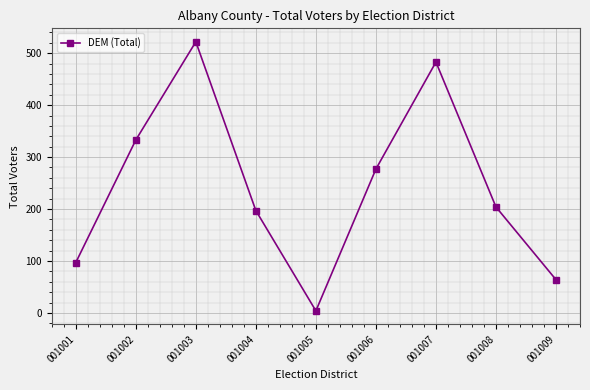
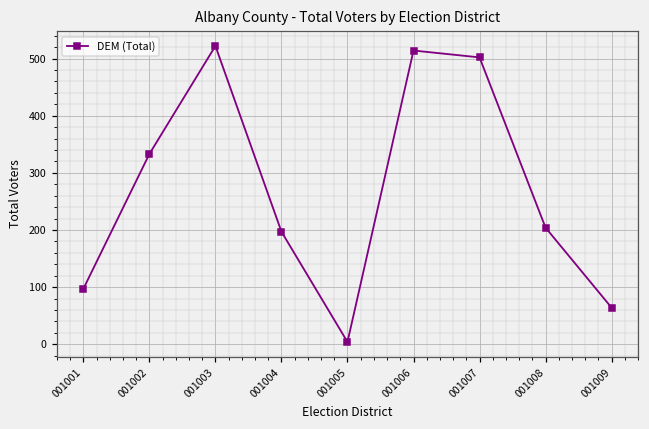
  {
    "001001": 100,
    "001002": 330,
    "001003": 520,
    "001004": 200,
    "001005": 0,
-   "001006": 280,
-   "001007": 480,
+   "001006": 510,
+   "001007": 500,
    "001008": 200,
    "001009": 60
  }
